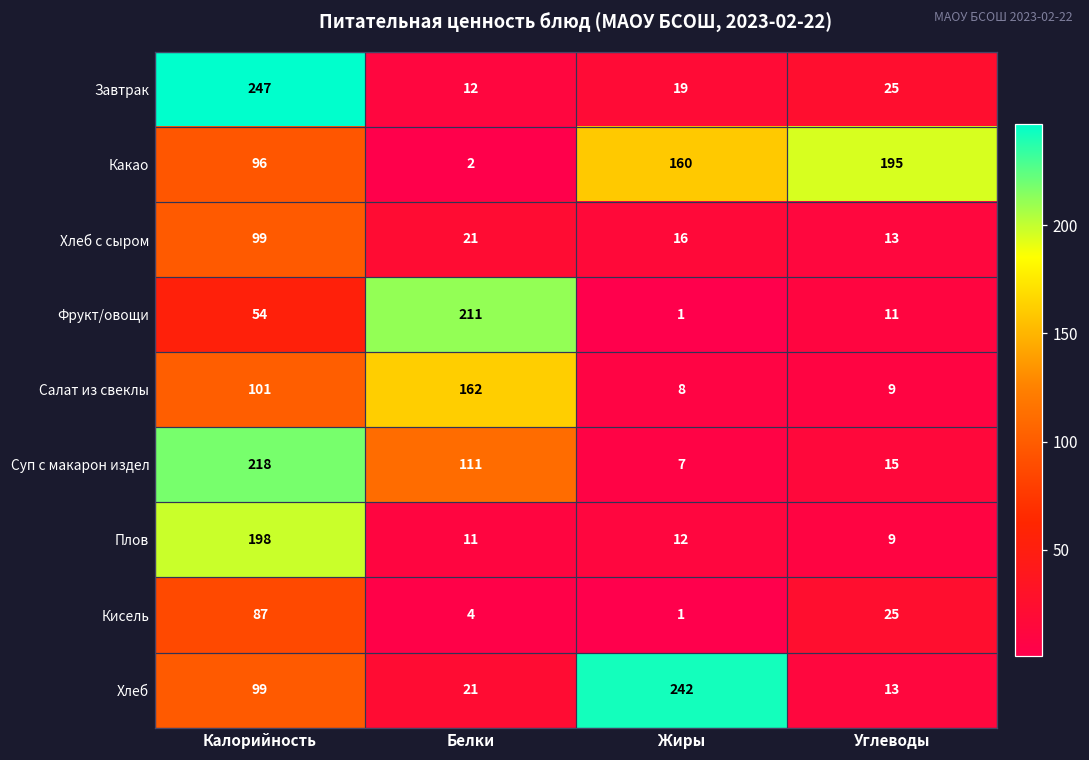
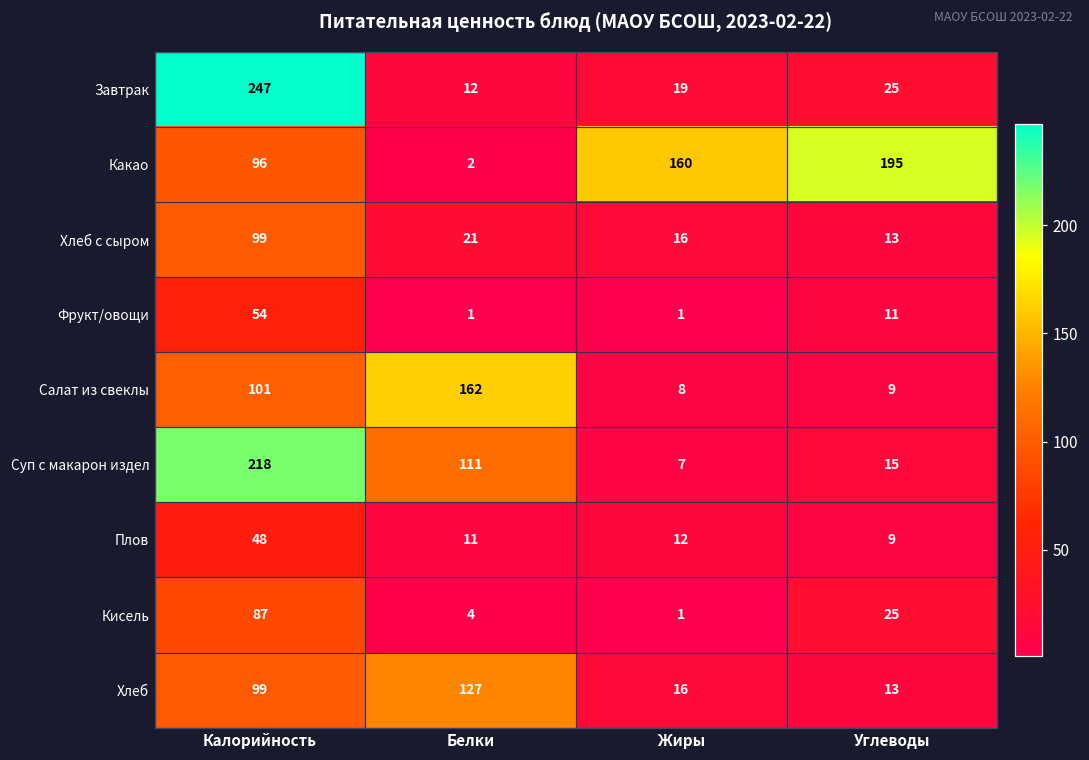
  {
    "Завтрак": {
      "Калорийность": 247,
      "Белки": 12,
      "Жиры": 19,
      "Углеводы": 25
    },
    "Какао": {
      "Калорийность": 96,
      "Белки": 2,
      "Жиры": 160,
      "Углеводы": 195
    },
    "Хлеб с сыром": {
      "Калорийность": 99,
      "Белки": 21,
      "Жиры": 16,
      "Углеводы": 13
    },
    "Фрукт/овощи": {
      "Калорийность": 54,
-     "Белки": 211,
+     "Белки": 1,
      "Жиры": 1,
      "Углеводы": 11
    },
    "Салат из свеклы": {
      "Калорийность": 101,
      "Белки": 162,
      "Жиры": 8,
      "Углеводы": 9
    },
    "Суп с макарон издел": {
      "Калорийность": 218,
      "Белки": 111,
      "Жиры": 7,
      "Углеводы": 15
    },
    "Плов": {
-     "Калорийность": 198,
+     "Калорийность": 48,
      "Белки": 11,
      "Жиры": 12,
      "Углеводы": 9
    },
    "Кисель": {
      "Калорийность": 87,
      "Белки": 4,
      "Жиры": 1,
      "Углеводы": 25
    },
    "Хлеб": {
      "Калорийность": 99,
-     "Белки": 21,
-     "Жиры": 242,
+     "Белки": 127,
+     "Жиры": 16,
      "Углеводы": 13
    }
  }
